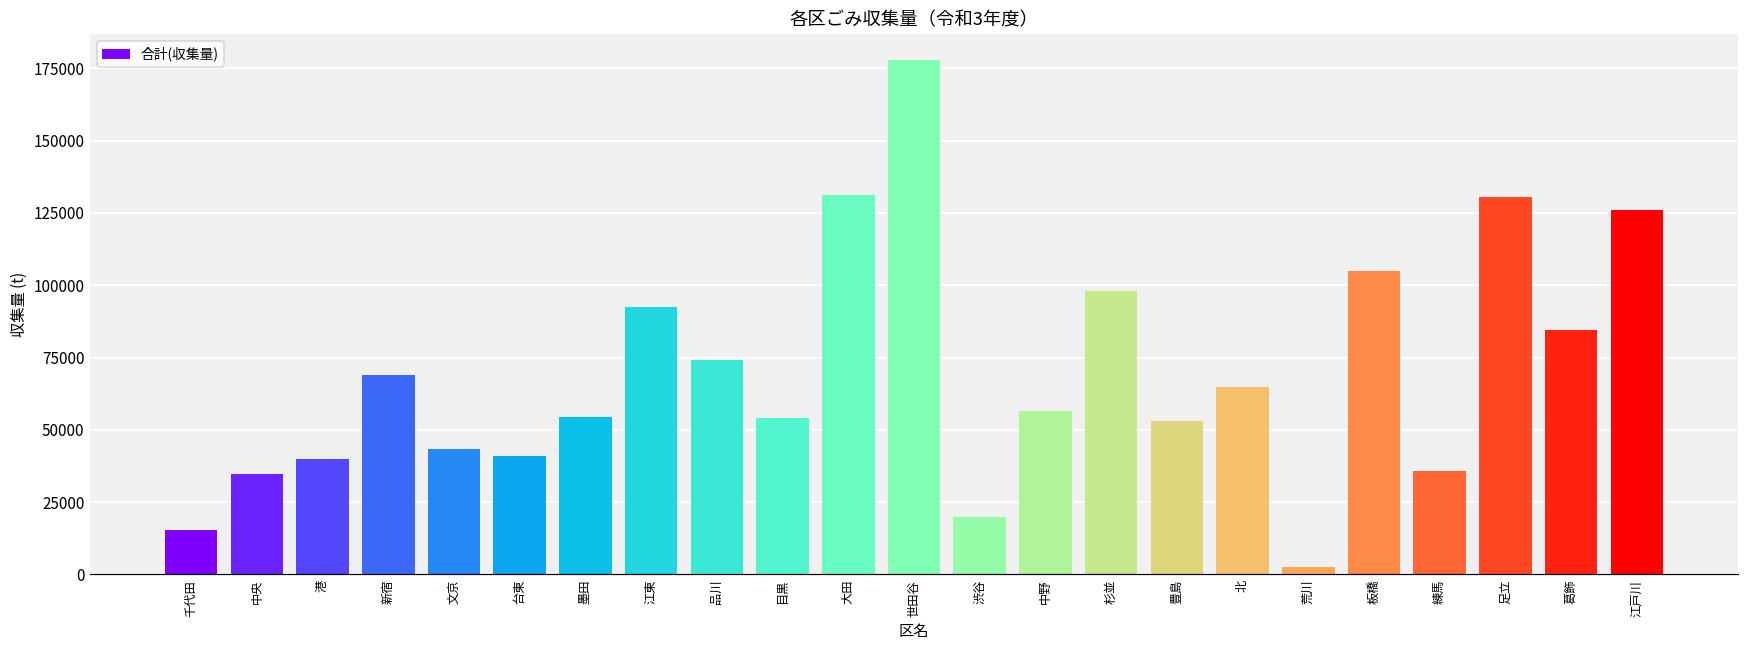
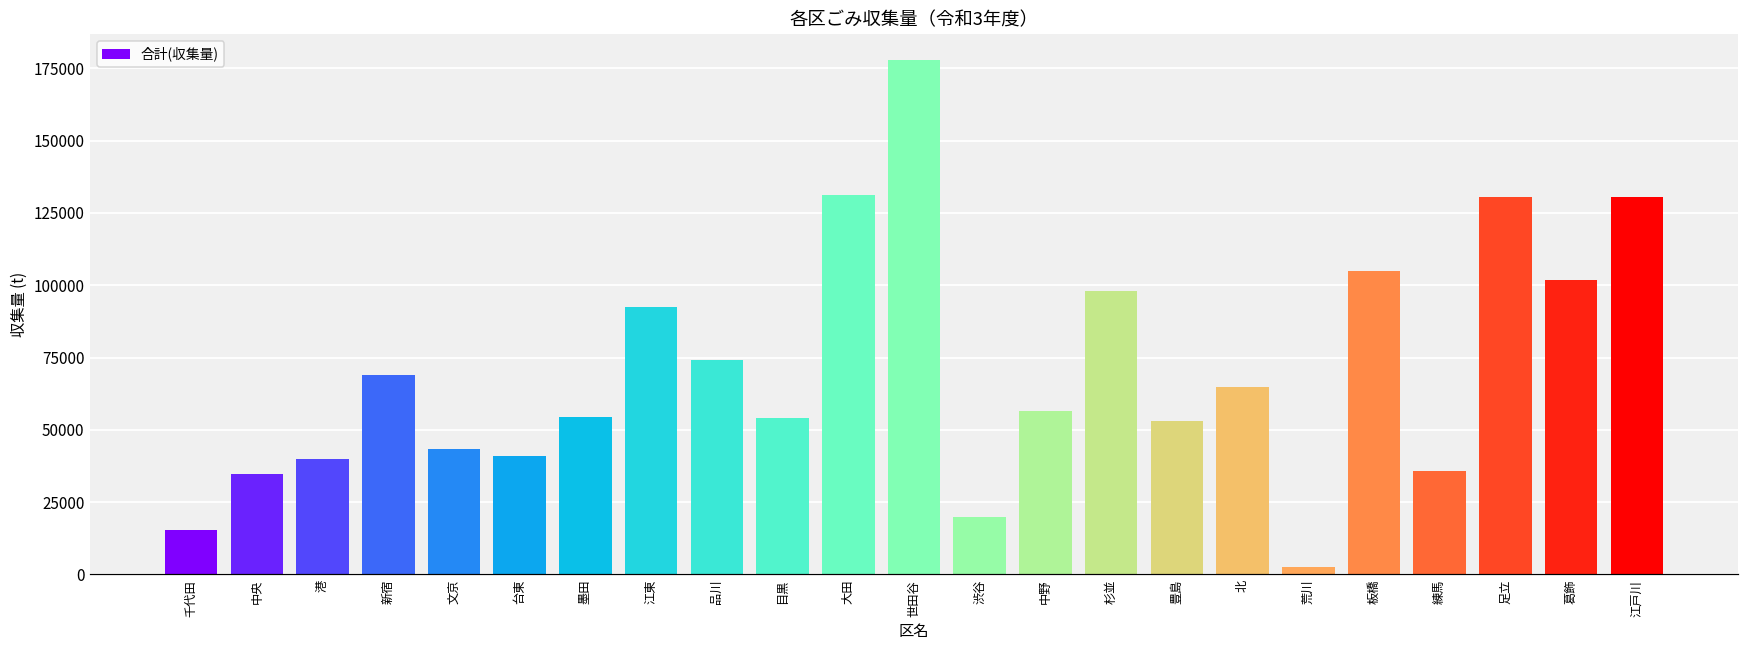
  {
    "千代田": 15000,
    "中央": 35000,
    "港": 40000,
    "新宿": 69000,
    "文京": 43000,
    "台東": 41000,
    "墨田": 54000,
    "江東": 93000,
    "品川": 74000,
    "目黒": 54000,
    "大田": 131000,
    "世田谷": 178000,
    "渋谷": 20000,
    "中野": 57000,
    "杉並": 98000,
    "豊島": 53000,
    "北": 65000,
    "荒川": 3000,
    "板橋": 105000,
    "練馬": 36000,
    "足立": 130000,
-   "葛飾": 85000,
-   "江戸川": 126000
+   "葛飾": 102000,
+   "江戸川": 130000
  }
